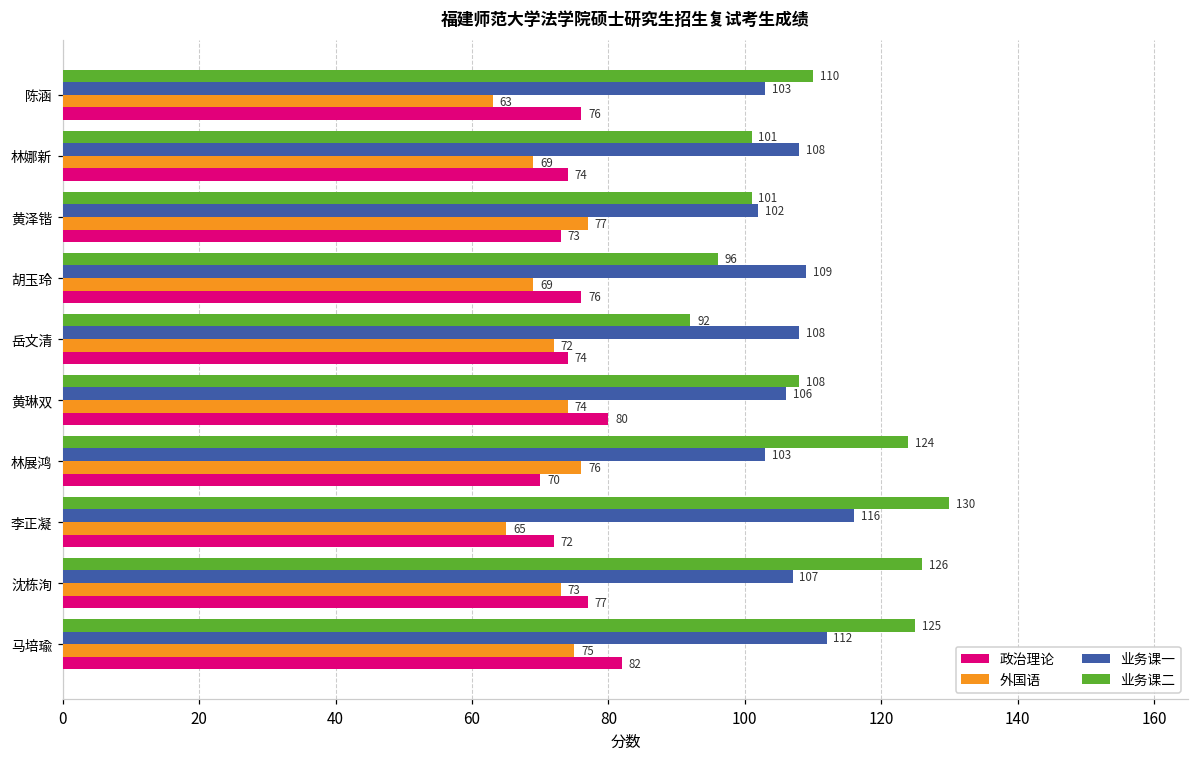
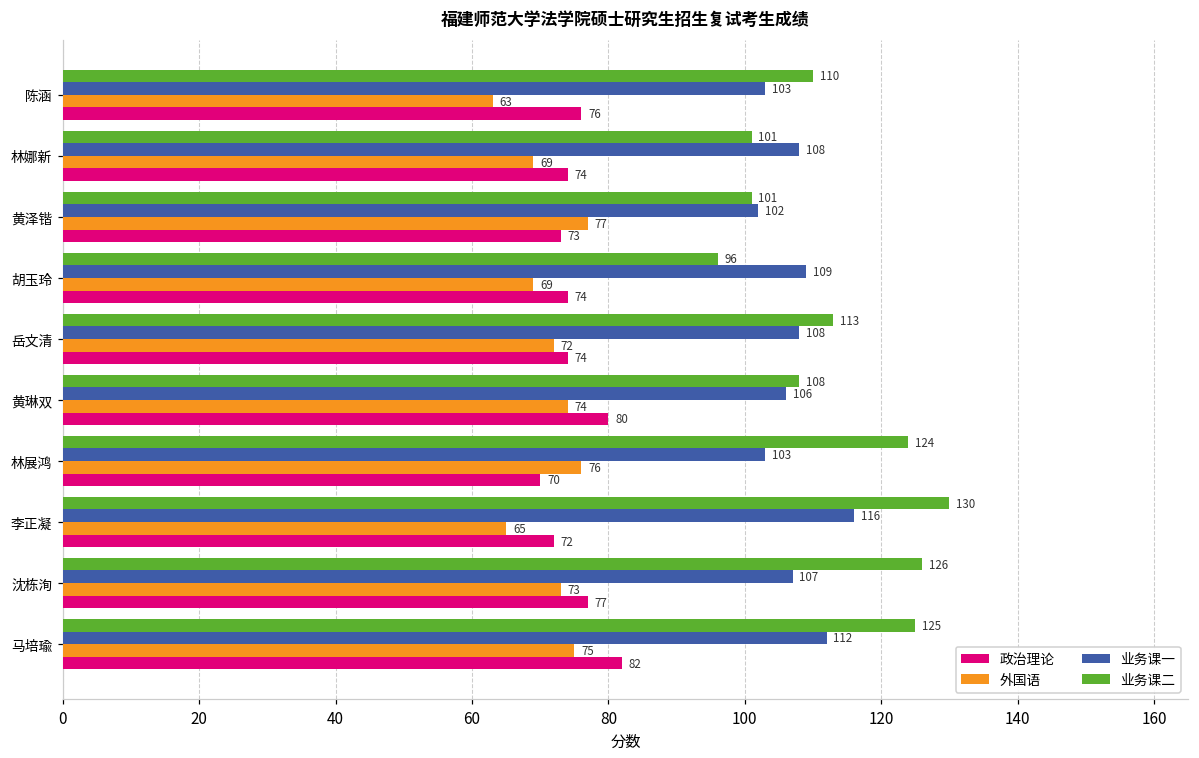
  {
    "政治理论": {
      "陈涵": 76,
      "林娜新": 74,
      "黄泽锴": 73,
-     "胡玉玲": 76,
+     "胡玉玲": 74,
      "岳文清": 74,
      "黄琳双": 80,
      "林展鸿": 70,
      "李正凝": 72,
      "沈栋洵": 77,
      "马培瑜": 82
    },
    "外国语": {
      "陈涵": 63,
      "林娜新": 69,
      "黄泽锴": 77,
      "胡玉玲": 69,
      "岳文清": 72,
      "黄琳双": 74,
      "林展鸿": 76,
      "李正凝": 65,
      "沈栋洵": 73,
      "马培瑜": 75
    },
    "业务课一": {
      "陈涵": 103,
      "林娜新": 108,
      "黄泽锴": 102,
      "胡玉玲": 109,
      "岳文清": 108,
      "黄琳双": 106,
      "林展鸿": 103,
      "李正凝": 116,
      "沈栋洵": 107,
      "马培瑜": 112
    },
    "业务课二": {
      "陈涵": 110,
      "林娜新": 101,
      "黄泽锴": 101,
      "胡玉玲": 96,
-     "岳文清": 92,
+     "岳文清": 113,
      "黄琳双": 108,
      "林展鸿": 124,
      "李正凝": 130,
      "沈栋洵": 126,
      "马培瑜": 125
    }
  }
